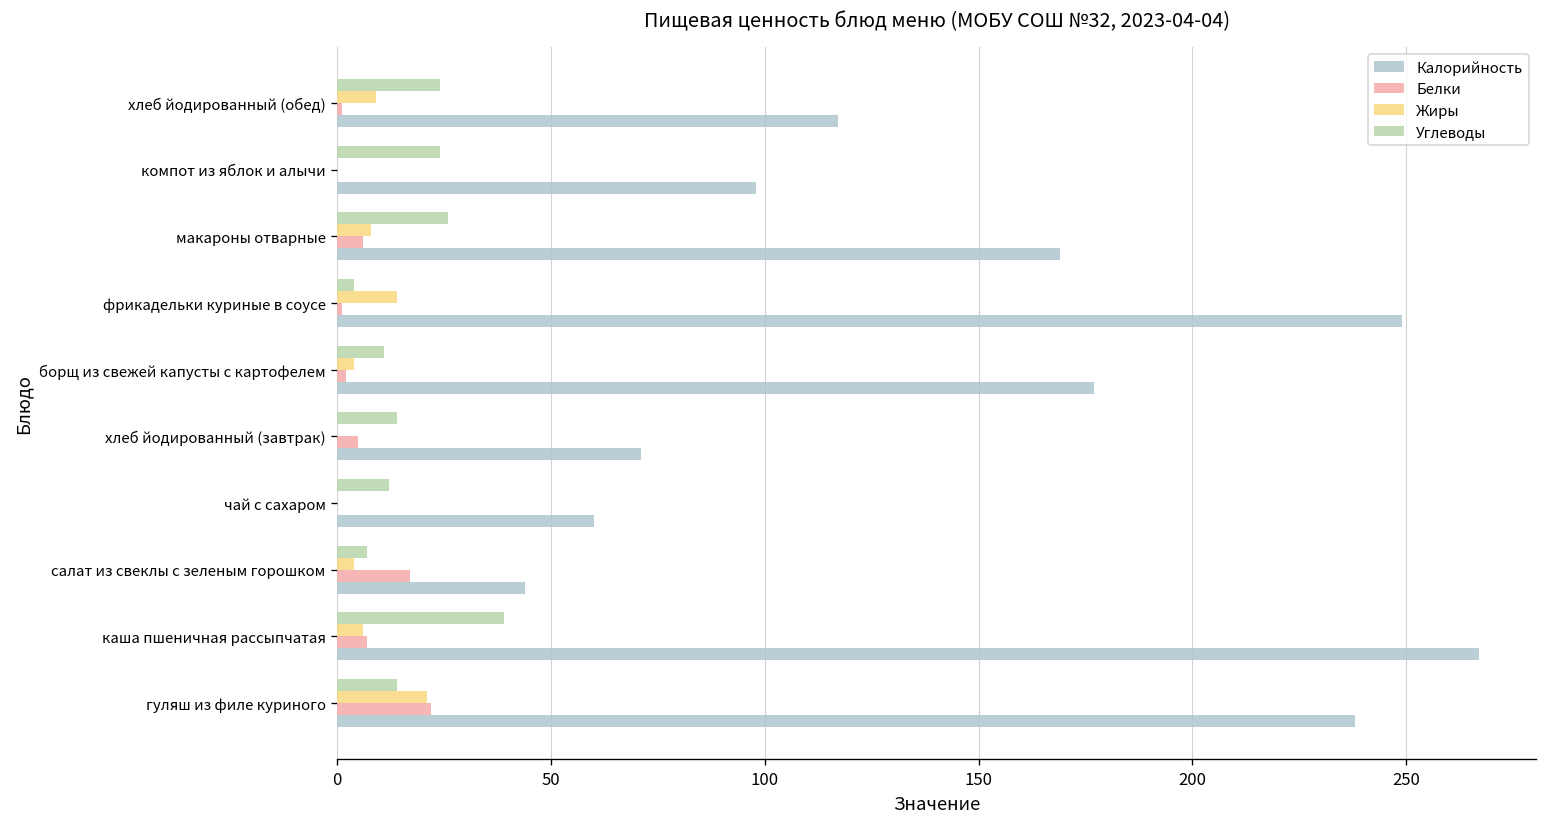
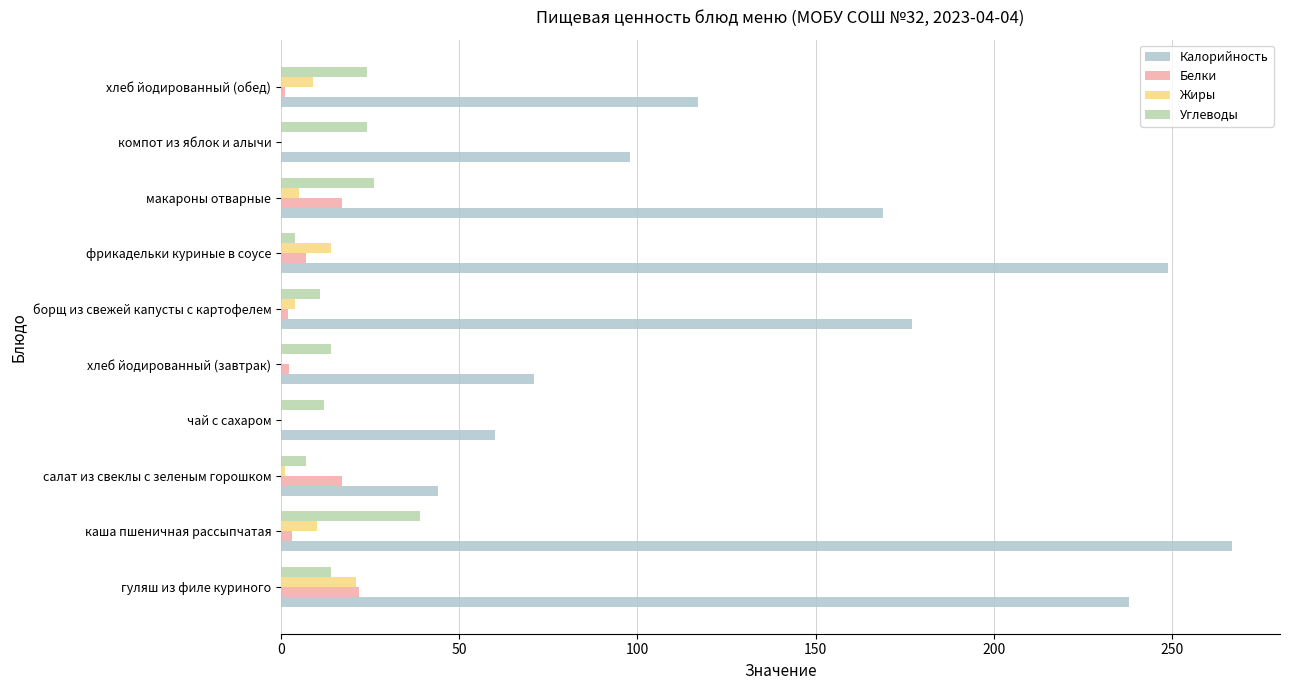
  {
    "Белки": {
      "хлеб йодированный (обед)": 1,
      "компот из яблок и алычи": 0,
-     "макароны отварные": 6,
-     "фрикадельки куриные в соусе": 1,
+     "макароны отварные": 17,
+     "фрикадельки куриные в соусе": 7,
      "борщ из свежей капусты с картофелем": 2,
-     "хлеб йодированный (завтрак)": 5,
+     "хлеб йодированный (завтрак)": 2,
      "чай с сахаром": 0,
      "салат из свеклы с зеленым горошком": 17,
-     "каша пшеничная рассыпчатая": 7,
+     "каша пшеничная рассыпчатая": 3,
      "гуляш из филе куриного": 22
    },
    "Жиры": {
      "хлеб йодированный (обед)": 9,
      "компот из яблок и алычи": 0,
-     "макароны отварные": 8,
+     "макароны отварные": 5,
      "фрикадельки куриные в соусе": 14,
      "борщ из свежей капусты с картофелем": 4,
      "хлеб йодированный (завтрак)": 0,
      "чай с сахаром": 0,
-     "салат из свеклы с зеленым горошком": 4,
-     "каша пшеничная рассыпчатая": 6,
+     "салат из свеклы с зеленым горошком": 1,
+     "каша пшеничная рассыпчатая": 10,
      "гуляш из филе куриного": 21
    }
  }
